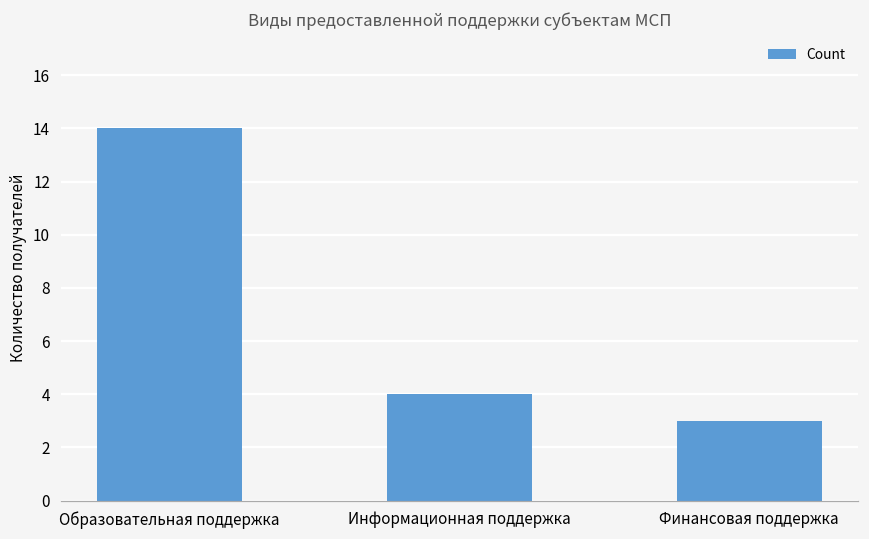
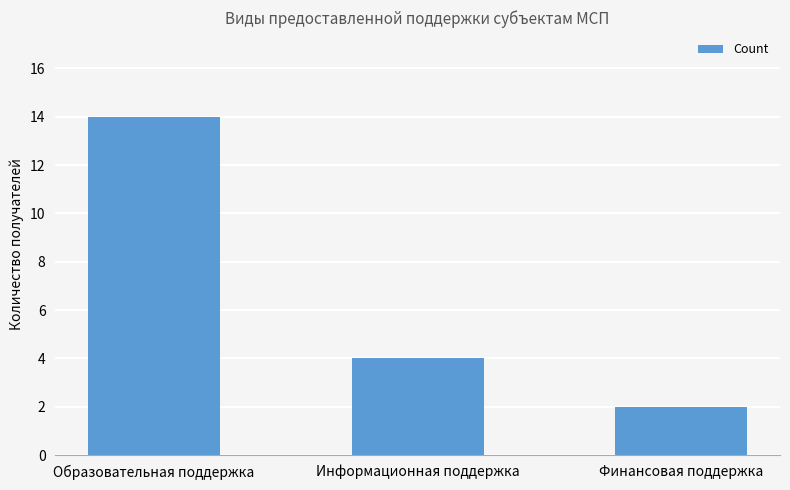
  {
    "Образовательная поддержка": 14,
    "Информационная поддержка": 4,
-   "Финансовая поддержка": 3
+   "Финансовая поддержка": 2
  }
